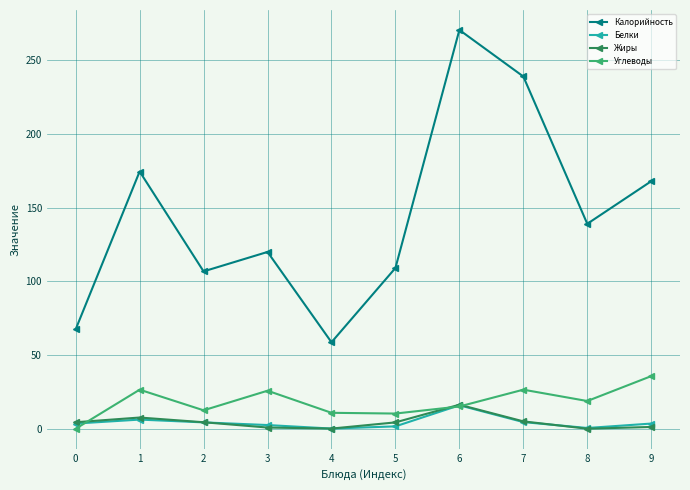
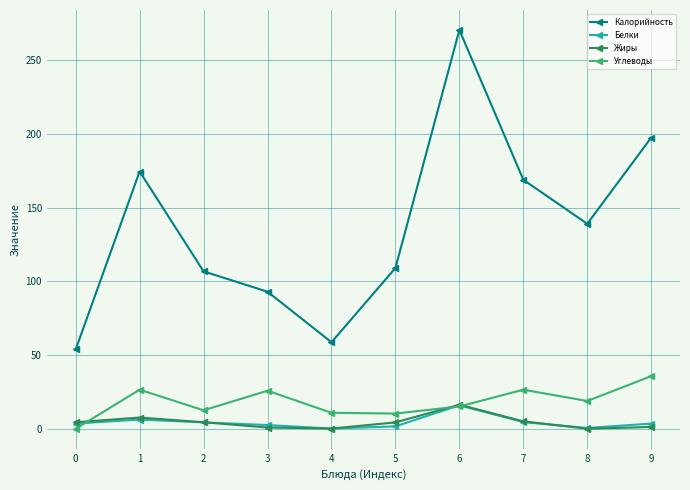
  {
    "Калорийность": {
-     "0": 68,
+     "0": 54,
      "1": 175,
      "2": 107,
-     "3": 120,
+     "3": 93,
      "4": 59,
      "5": 109,
      "6": 271,
-     "7": 239,
+     "7": 169,
      "8": 139,
-     "9": 168
+     "9": 198
    },
    "Белки": {
      "5": 2,
      "9": 4
    }
  }
